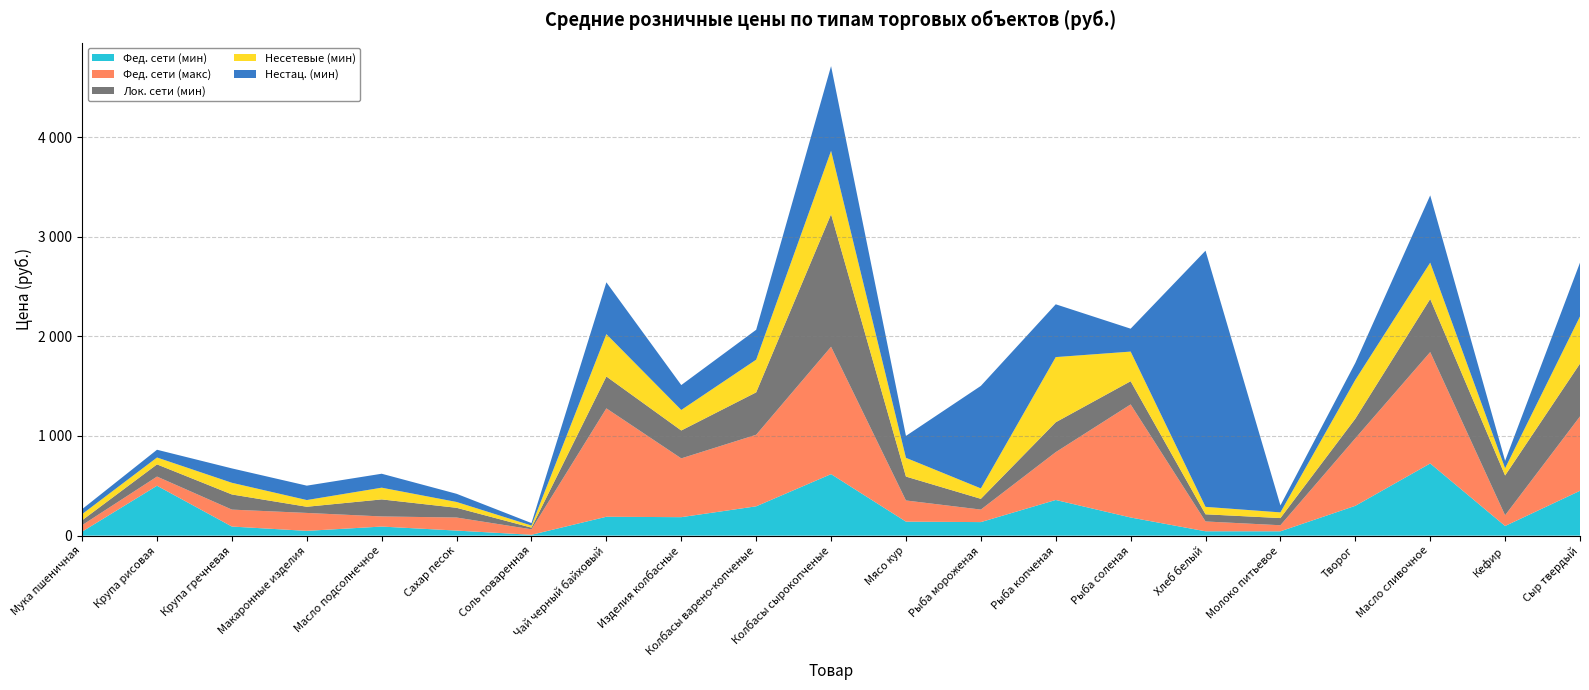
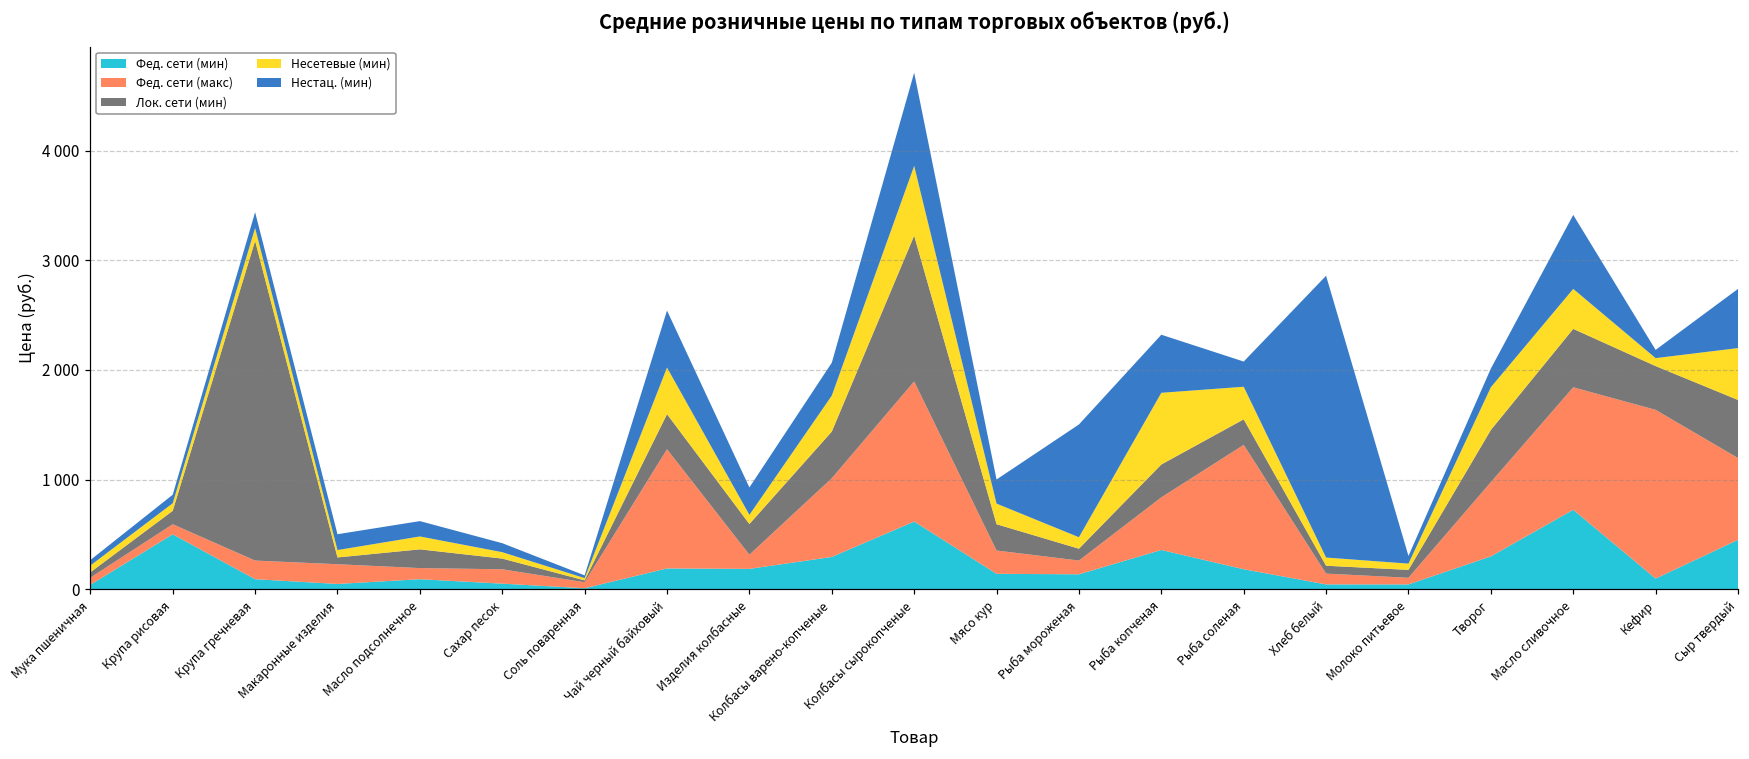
  {
    "Фед. сети (мин)": {
      "Мука пшеничная": 0,
      "Крупа рисовая": 500,
      "Крупа гречневая": 100,
      "Макаронные изделия": 0,
      "Масло подсолнечное": 100,
      "Сахар песок": 100,
      "Чай черный байховый": 200,
      "Изделия колбасные": 200,
      "Колбасы варено-копченые": 300,
      "Колбасы сырокопченые": 600,
      "Мясо кур": 100,
      "Рыба мороженая": 100,
      "Рыба копченая": 400,
      "Рыба соленая": 200,
      "Хлеб белый": 0,
      "Молоко питьевое": 0,
      "Творог": 300,
      "Масло сливочное": 700,
      "Кефир": 100,
      "Сыр твердый": 400
    },
    "Фед. сети (макс)": {
      "Мука пшеничная": 100,
      "Крупа рисовая": 100,
      "Крупа гречневая": 200,
      "Макаронные изделия": 200,
      "Масло подсолнечное": 100,
      "Сахар песок": 100,
      "Чай черный байховый": 1100,
-     "Изделия колбасные": 600,
+     "Изделия колбасные": 100,
      "Колбасы варено-копченые": 700,
      "Колбасы сырокопченые": 1300,
      "Мясо кур": 200,
      "Рыба мороженая": 100,
      "Рыба копченая": 500,
      "Рыба соленая": 1100,
      "Хлеб белый": 100,
      "Молоко питьевое": 100,
      "Творог": 700,
      "Масло сливочное": 1100,
-     "Кефир": 100,
+     "Кефир": 1500,
      "Сыр твердый": 700
    },
    "Лок. сети (мин)": {
      "Мука пшеничная": 0,
      "Крупа рисовая": 100,
-     "Крупа гречневая": 200,
+     "Крупа гречневая": 2900,
      "Макаронные изделия": 100,
      "Масло подсолнечное": 200,
      "Сахар песок": 100,
      "Чай черный байховый": 300,
      "Изделия колбасные": 300,
      "Колбасы варено-копченые": 400,
      "Колбасы сырокопченые": 1300,
      "Мясо кур": 200,
      "Рыба мороженая": 100,
      "Рыба копченая": 300,
      "Рыба соленая": 200,
      "Хлеб белый": 100,
      "Молоко питьевое": 100,
-     "Творог": 200,
+     "Творог": 500,
      "Масло сливочное": 500,
      "Кефир": 400,
      "Сыр твердый": 500
    },
    "Несетевые (мин)": {
      "Мука пшеничная": 100,
      "Крупа рисовая": 100,
      "Крупа гречневая": 100,
      "Макаронные изделия": 100,
      "Масло подсолнечное": 100,
      "Сахар песок": 100,
      "Чай черный байховый": 400,
-     "Изделия колбасные": 200,
+     "Изделия колбасные": 100,
      "Колбасы варено-копченые": 300,
      "Колбасы сырокопченые": 600,
      "Мясо кур": 200,
      "Рыба мороженая": 100,
      "Рыба копченая": 700,
      "Рыба соленая": 300,
      "Хлеб белый": 100,
      "Молоко питьевое": 100,
      "Творог": 400,
      "Масло сливочное": 400,
      "Кефир": 100,
      "Сыр твердый": 500
    },
    "Нестац. (мин)": {
      "Мука пшеничная": 100,
      "Крупа рисовая": 100,
      "Крупа гречневая": 100,
      "Макаронные изделия": 100,
      "Масло подсолнечное": 100,
      "Сахар песок": 100,
      "Чай черный байховый": 500,
      "Изделия колбасные": 300,
      "Колбасы варено-копченые": 300,
      "Колбасы сырокопченые": 900,
      "Мясо кур": 200,
      "Рыба мороженая": 1000,
      "Рыба копченая": 500,
      "Рыба соленая": 200,
      "Хлеб белый": 2600,
      "Молоко питьевое": 100,
      "Творог": 200,
      "Масло сливочное": 700,
      "Кефир": 100,
      "Сыр твердый": 500
    }
  }
